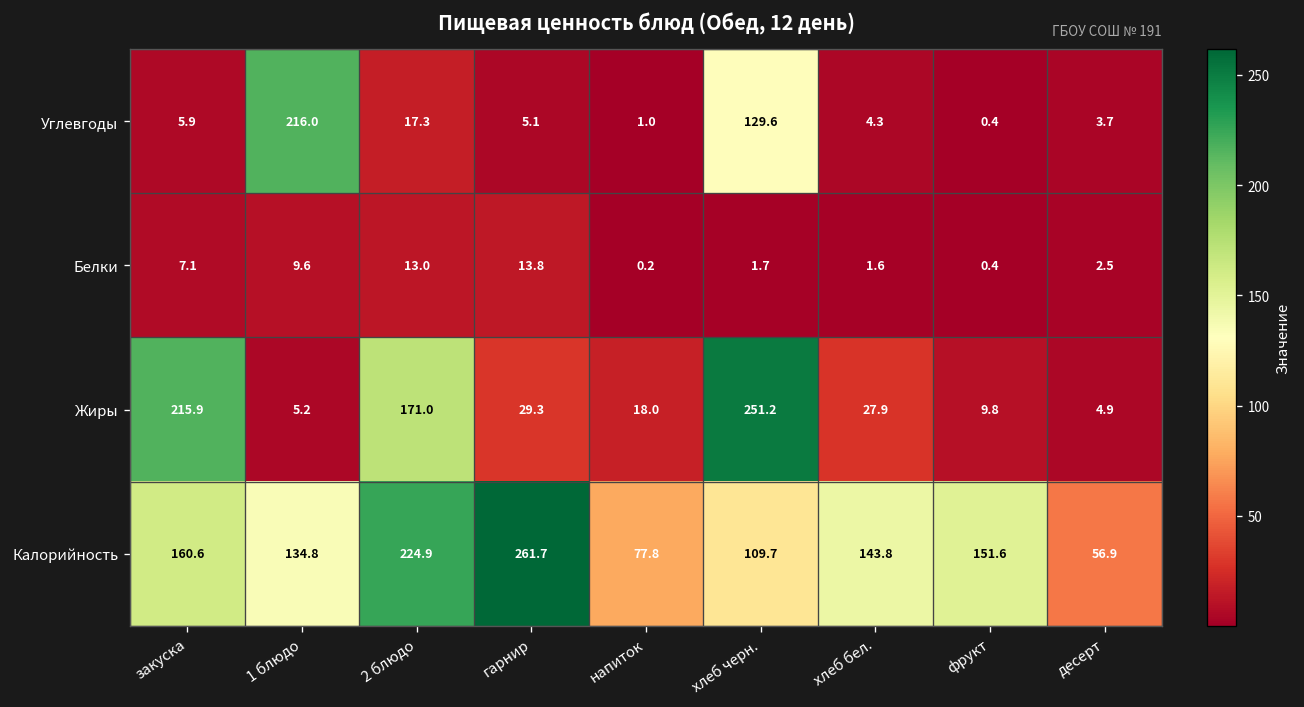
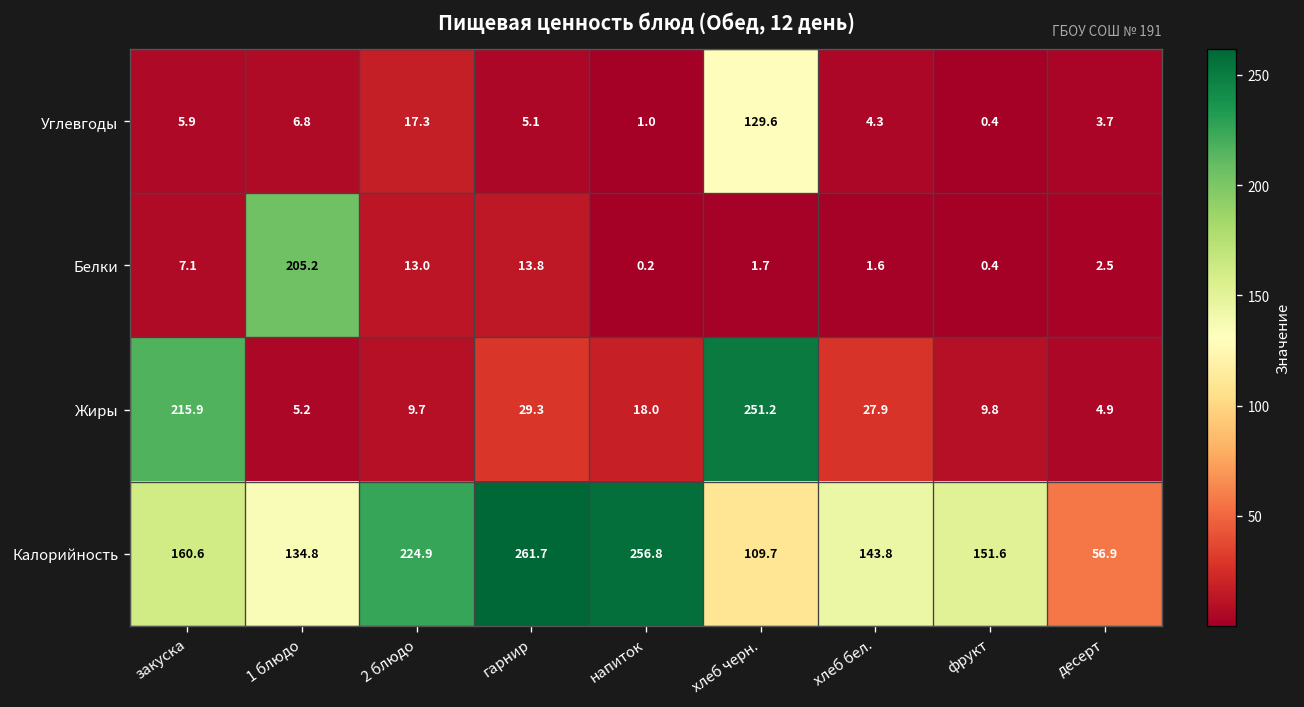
  {
    "Углевгоды": {
      "закуска": 5.9,
-     "1 блюдо": 216.0,
+     "1 блюдо": 6.8,
      "2 блюдо": 17.3,
      "гарнир": 5.1,
      "напиток": 1.0,
      "хлеб черн.": 129.6,
      "хлеб бел.": 4.3,
      "фрукт": 0.4,
      "десерт": 3.7
    },
    "Белки": {
      "закуска": 7.1,
-     "1 блюдо": 9.6,
+     "1 блюдо": 205.2,
      "2 блюдо": 13.0,
      "гарнир": 13.8,
      "напиток": 0.2,
      "хлеб черн.": 1.7,
      "хлеб бел.": 1.6,
      "фрукт": 0.4,
      "десерт": 2.5
    },
    "Жиры": {
      "закуска": 215.9,
      "1 блюдо": 5.2,
-     "2 блюдо": 171.0,
+     "2 блюдо": 9.7,
      "гарнир": 29.3,
      "напиток": 18.0,
      "хлеб черн.": 251.2,
      "хлеб бел.": 27.9,
      "фрукт": 9.8,
      "десерт": 4.9
    },
    "Калорийность": {
      "закуска": 160.6,
      "1 блюдо": 134.8,
      "2 блюдо": 224.9,
      "гарнир": 261.7,
-     "напиток": 77.8,
+     "напиток": 256.8,
      "хлеб черн.": 109.7,
      "хлеб бел.": 143.8,
      "фрукт": 151.6,
      "десерт": 56.9
    }
  }
